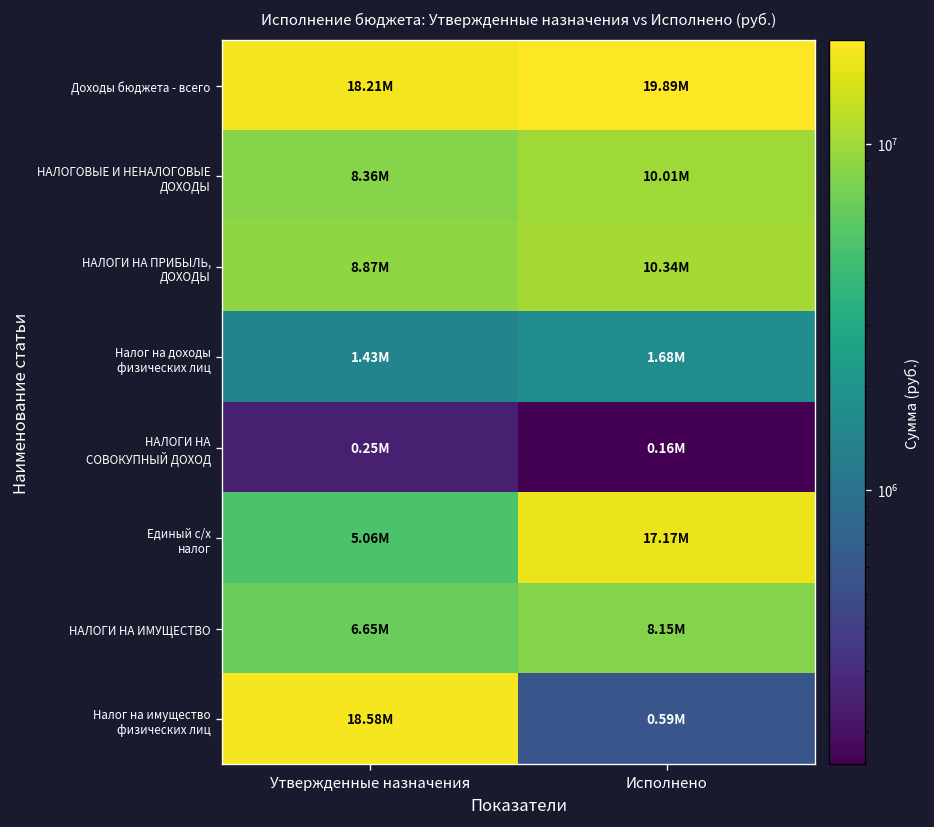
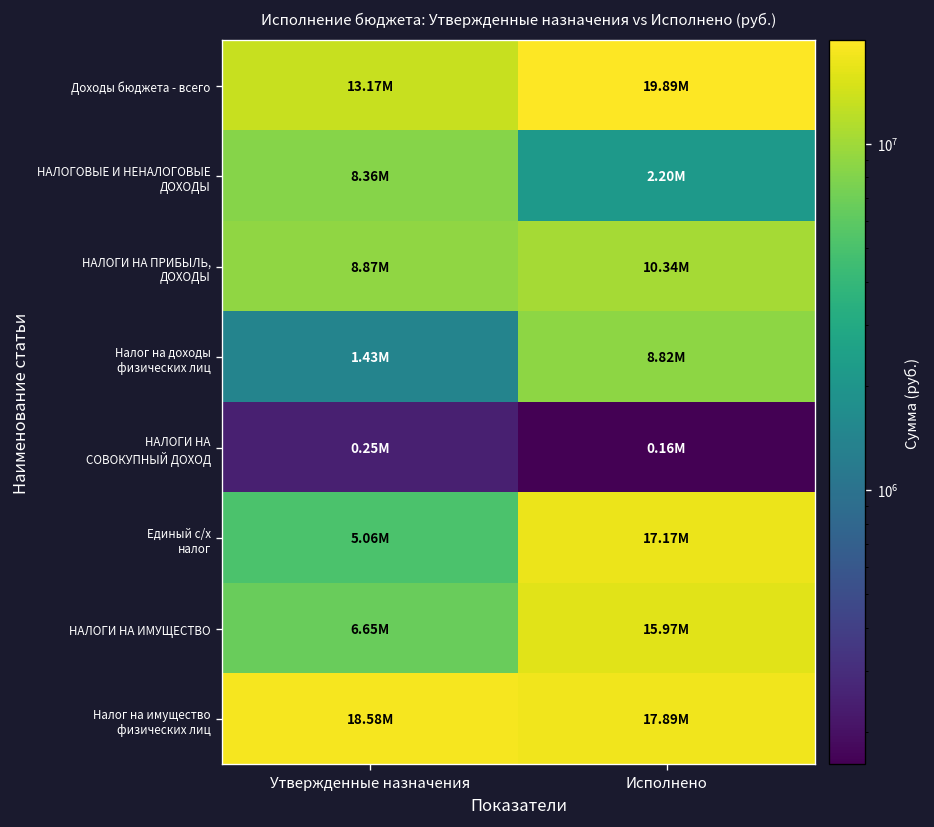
  {
    "Доходы бюджета - всего": {
-     "Утвержденные назначения": "18.21M",
+     "Утвержденные назначения": "13.17M",
      "Исполнено": "19.89M"
    },
    "НАЛОГОВЫЕ И НЕНАЛОГОВЫЕ ДОХОДЫ": {
      "Утвержденные назначения": "8.36M",
-     "Исполнено": "10.01M"
+     "Исполнено": "2.20M"
    },
    "НАЛОГИ НА ПРИБЫЛЬ, ДОХОДЫ": {
      "Утвержденные назначения": "8.87M",
      "Исполнено": "10.34M"
    },
    "Налог на доходы физических лиц": {
      "Утвержденные назначения": "1.43M",
-     "Исполнено": "1.68M"
+     "Исполнено": "8.82M"
    },
    "НАЛОГИ НА СОВОКУПНЫЙ ДОХОД": {
      "Утвержденные назначения": "0.25M",
      "Исполнено": "0.16M"
    },
    "Единый с/х налог": {
      "Утвержденные назначения": "5.06M",
      "Исполнено": "17.17M"
    },
    "НАЛОГИ НА ИМУЩЕСТВО": {
      "Утвержденные назначения": "6.65M",
-     "Исполнено": "8.15M"
+     "Исполнено": "15.97M"
    },
    "Налог на имущество физических лиц": {
      "Утвержденные назначения": "18.58M",
-     "Исполнено": "0.59M"
+     "Исполнено": "17.89M"
    }
  }
